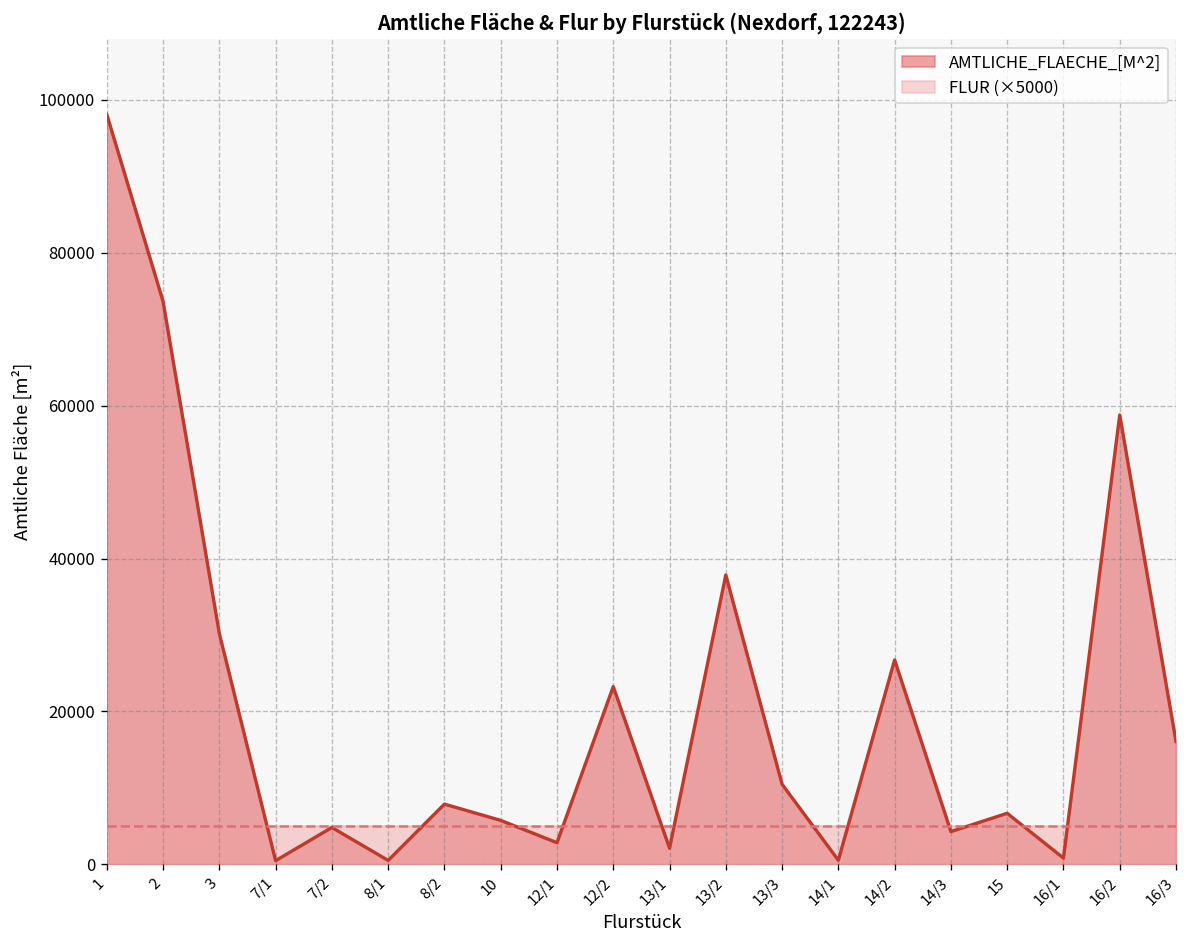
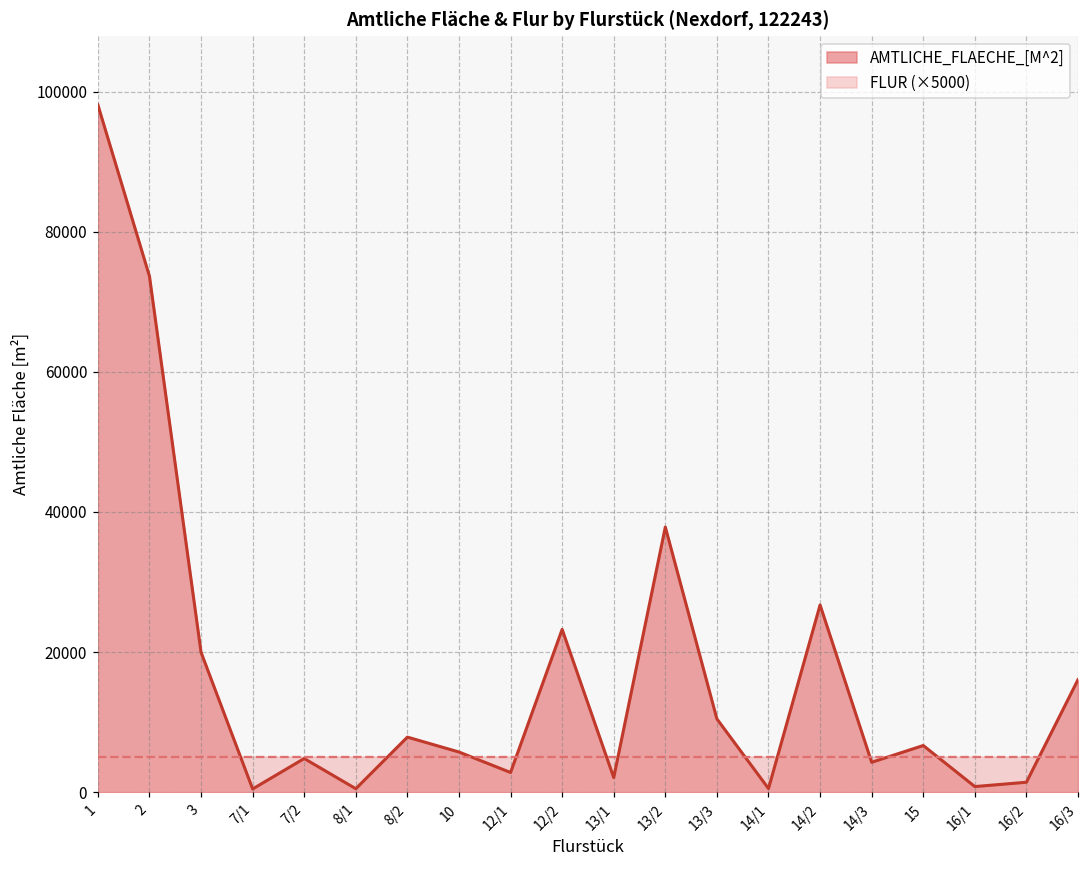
  {
    "AMTLICHE_FLAECHE_[M^2]": {
      "1": 98000,
      "2": 74000,
-     "3": 30000,
+     "3": 20000,
      "7/1": 0,
      "8/1": 1000,
      "8/2": 8000,
      "10": 6000,
      "12/1": 3000,
      "12/2": 23000,
      "13/1": 2000,
      "13/2": 38000,
      "13/3": 10000,
      "14/1": 1000,
      "14/2": 27000,
      "14/3": 4000,
      "15": 7000,
      "16/1": 1000,
-     "16/2": 59000,
+     "16/2": 1000,
      "16/3": 16000
    },
    "FLUR (×5000)": {
      "1": 5000,
      "2": 5000,
      "3": 5000,
      "7/1": 5000,
      "8/1": 5000,
      "8/2": 5000,
      "10": 5000,
      "12/1": 5000,
      "12/2": 5000,
      "13/1": 5000,
      "13/2": 5000,
      "13/3": 5000,
      "14/1": 5000,
      "14/2": 5000,
      "14/3": 5000,
      "15": 5000,
      "16/1": 5000,
      "16/2": 5000,
      "16/3": 5000
    }
  }
